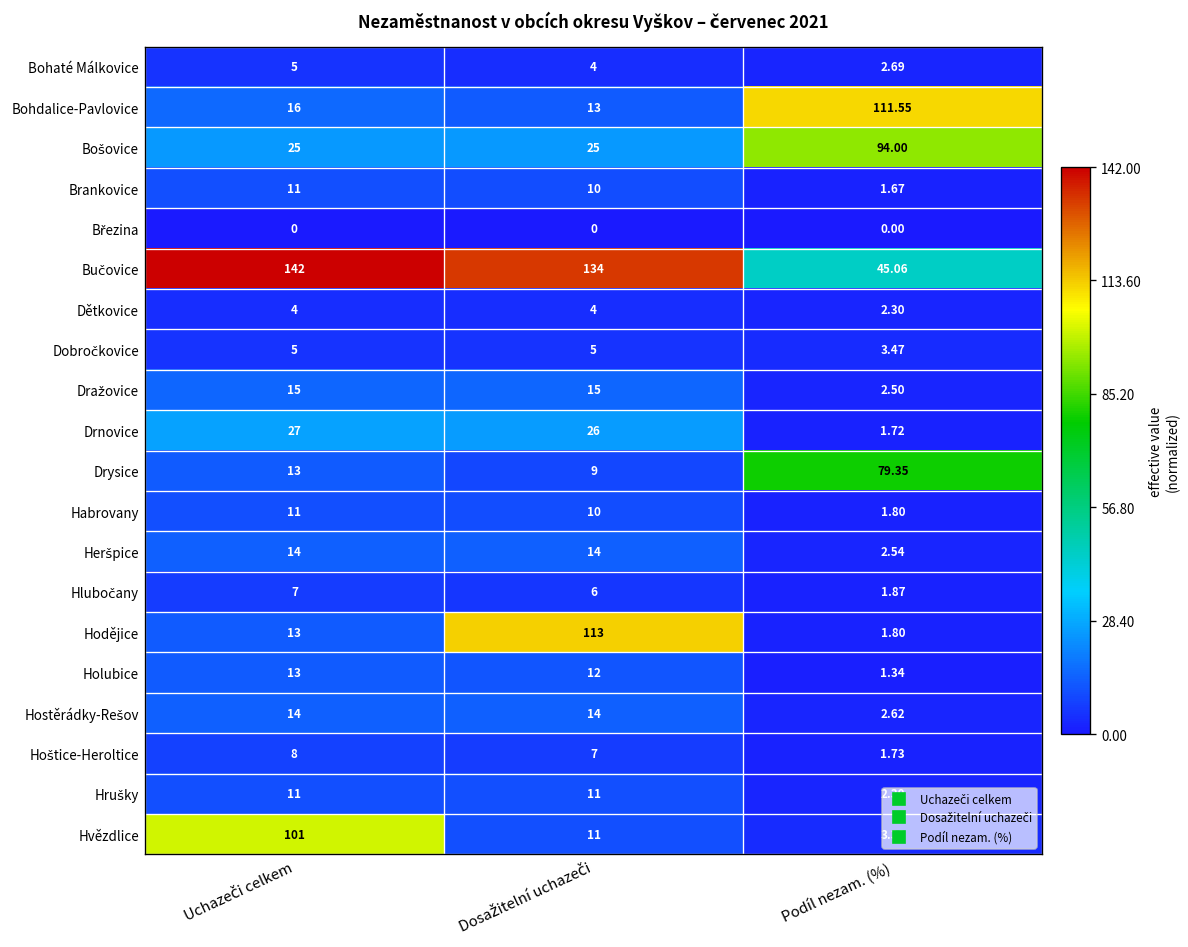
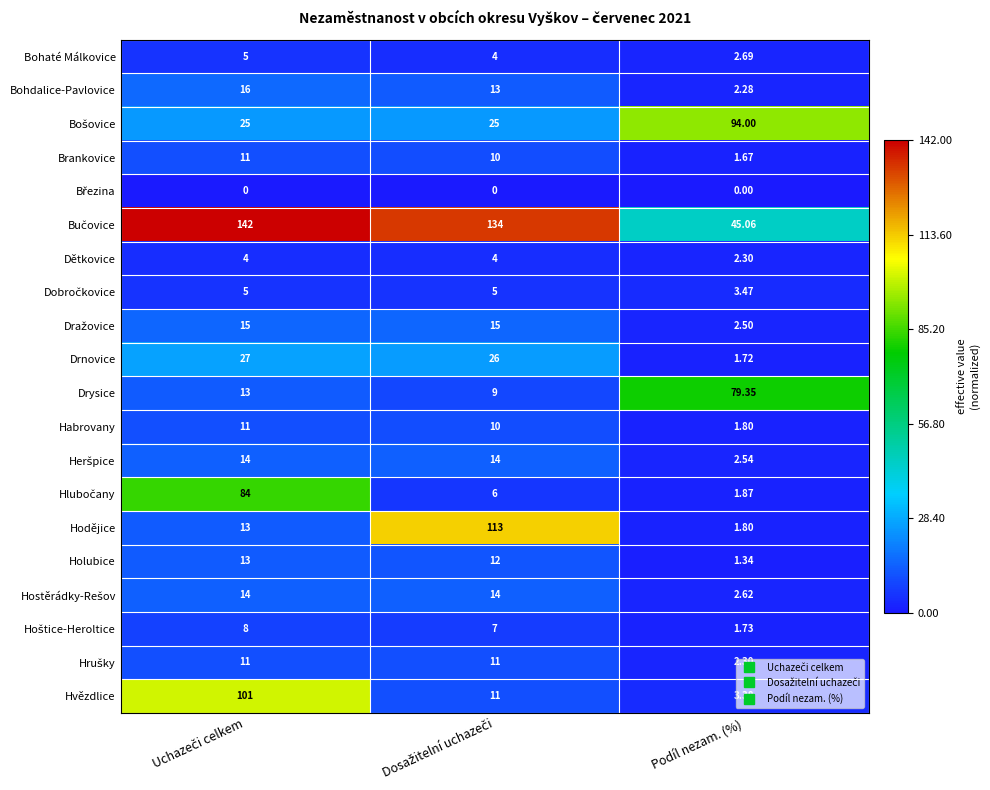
  {
    "Bohaté Málkovice": {
      "Uchazeči celkem": 5,
      "Dosažitelní uchazeči": 4,
      "Podíl nezam. (%)": 2.69
    },
    "Bohdalice-Pavlovice": {
      "Uchazeči celkem": 16,
      "Dosažitelní uchazeči": 13,
-     "Podíl nezam. (%)": 111.55
+     "Podíl nezam. (%)": 2.28
    },
    "Bošovice": {
      "Uchazeči celkem": 25,
      "Dosažitelní uchazeči": 25,
      "Podíl nezam. (%)": 94.00
    },
    "Brankovice": {
      "Uchazeči celkem": 11,
      "Dosažitelní uchazeči": 10,
      "Podíl nezam. (%)": 1.67
    },
    "Březina": {
      "Uchazeči celkem": 0,
      "Dosažitelní uchazeči": 0,
      "Podíl nezam. (%)": 0.00
    },
    "Bučovice": {
      "Uchazeči celkem": 142,
      "Dosažitelní uchazeči": 134,
      "Podíl nezam. (%)": 45.06
    },
    "Dětkovice": {
      "Uchazeči celkem": 4,
      "Dosažitelní uchazeči": 4,
      "Podíl nezam. (%)": 2.30
    },
    "Dobročkovice": {
      "Uchazeči celkem": 5,
      "Dosažitelní uchazeči": 5,
      "Podíl nezam. (%)": 3.47
    },
    "Dražovice": {
      "Uchazeči celkem": 15,
      "Dosažitelní uchazeči": 15,
      "Podíl nezam. (%)": 2.50
    },
    "Drnovice": {
      "Uchazeči celkem": 27,
      "Dosažitelní uchazeči": 26,
      "Podíl nezam. (%)": 1.72
    },
    "Drysice": {
      "Uchazeči celkem": 13,
      "Dosažitelní uchazeči": 9,
      "Podíl nezam. (%)": 79.35
    },
    "Habrovany": {
      "Uchazeči celkem": 11,
      "Dosažitelní uchazeči": 10,
      "Podíl nezam. (%)": 1.80
    },
    "Heršpice": {
      "Uchazeči celkem": 14,
      "Dosažitelní uchazeči": 14,
      "Podíl nezam. (%)": 2.54
    },
    "Hlubočany": {
-     "Uchazeči celkem": 7,
+     "Uchazeči celkem": 84,
      "Dosažitelní uchazeči": 6,
      "Podíl nezam. (%)": 1.87
    },
    "Hodějice": {
      "Uchazeči celkem": 13,
      "Dosažitelní uchazeči": 113,
      "Podíl nezam. (%)": 1.80
    },
    "Holubice": {
      "Uchazeči celkem": 13,
      "Dosažitelní uchazeči": 12,
      "Podíl nezam. (%)": 1.34
    },
    "Hostěrádky-Rešov": {
      "Uchazeči celkem": 14,
      "Dosažitelní uchazeči": 14,
      "Podíl nezam. (%)": 2.62
    },
    "Hoštice-Heroltice": {
      "Uchazeči celkem": 8,
      "Dosažitelní uchazeči": 7,
      "Podíl nezam. (%)": 1.73
    },
    "Hrušky": {
      "Uchazeči celkem": 11,
      "Dosažitelní uchazeči": 11
    },
    "Hvězdlice": {
      "Uchazeči celkem": 101,
      "Dosažitelní uchazeči": 11
    }
  }
